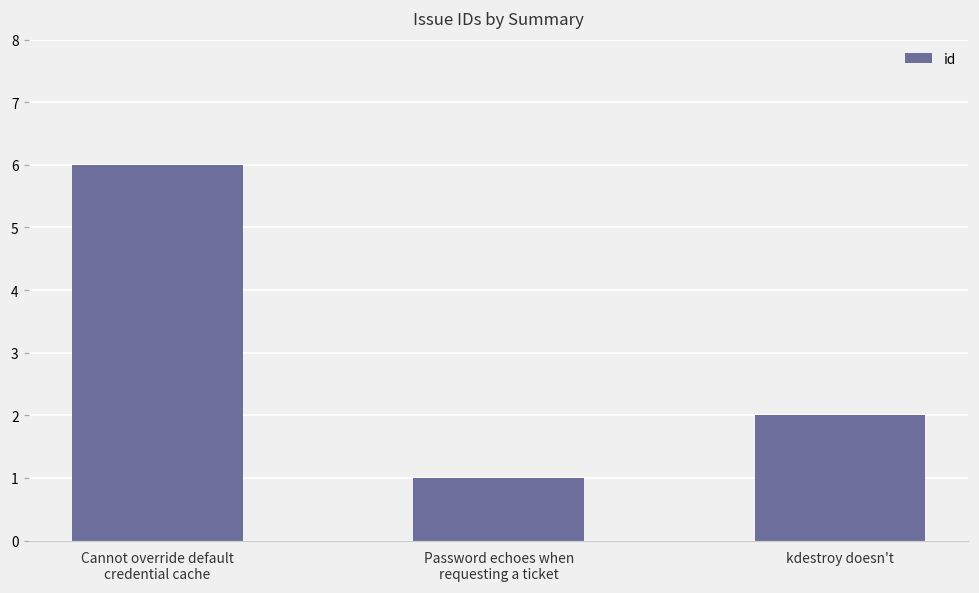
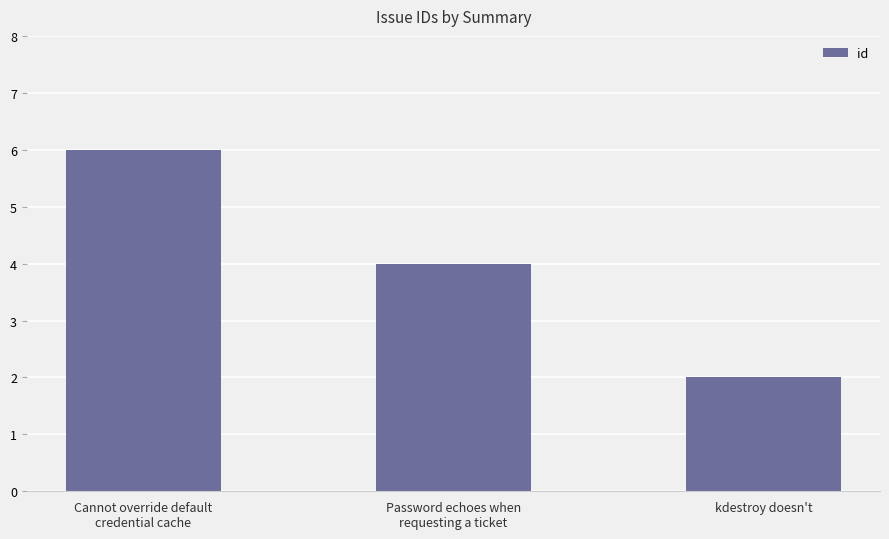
  {
    "Cannot override default credential cache": 6,
-   "Password echoes when requesting a ticket": 1,
+   "Password echoes when requesting a ticket": 4,
    "kdestroy doesn't": 2
  }
